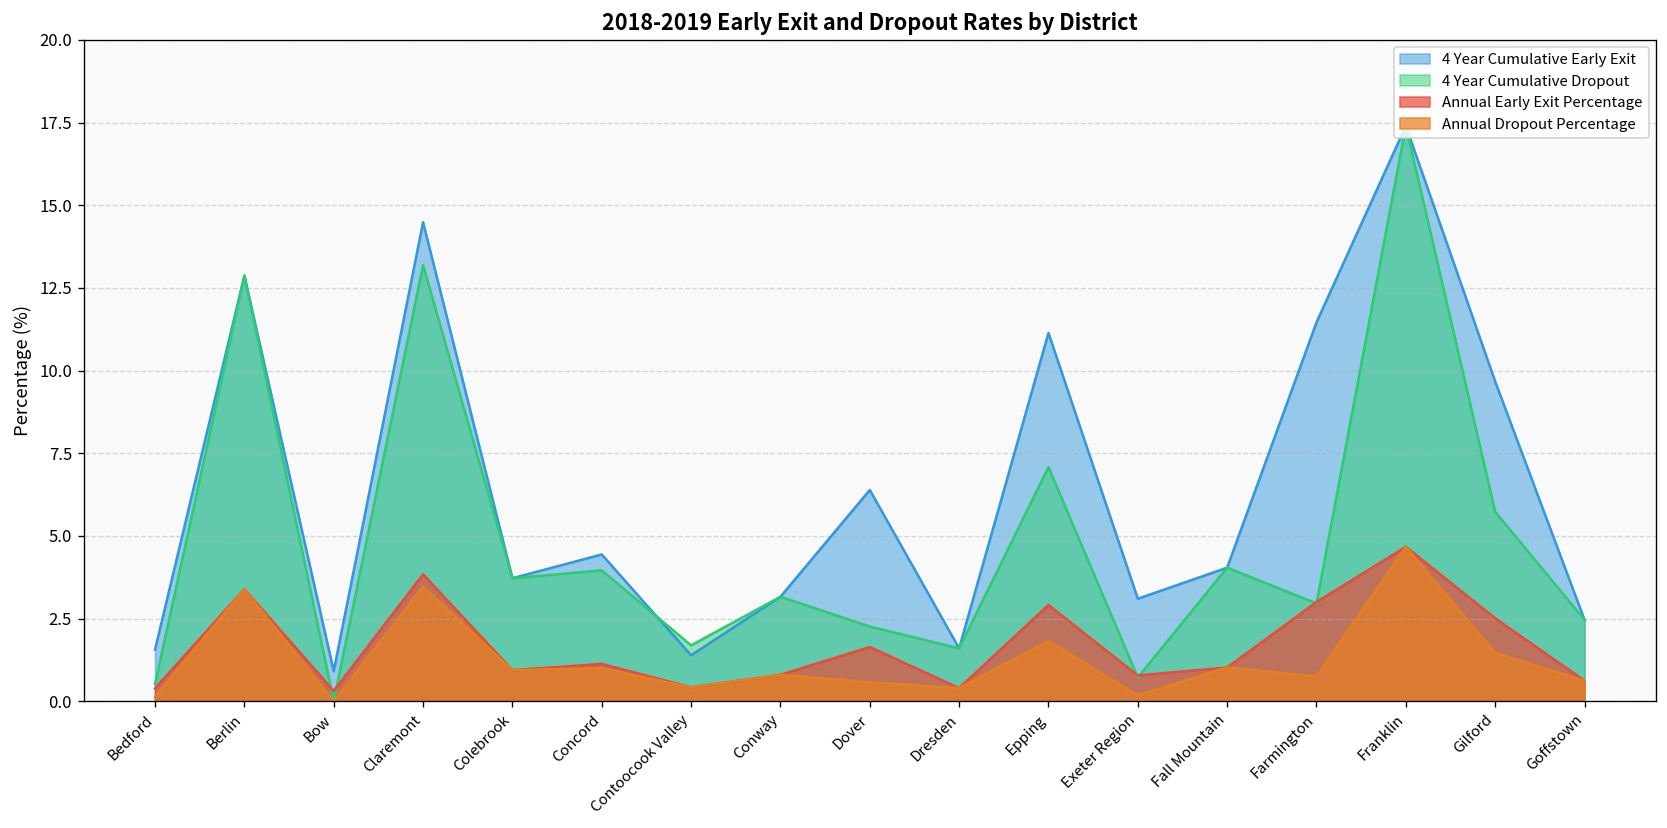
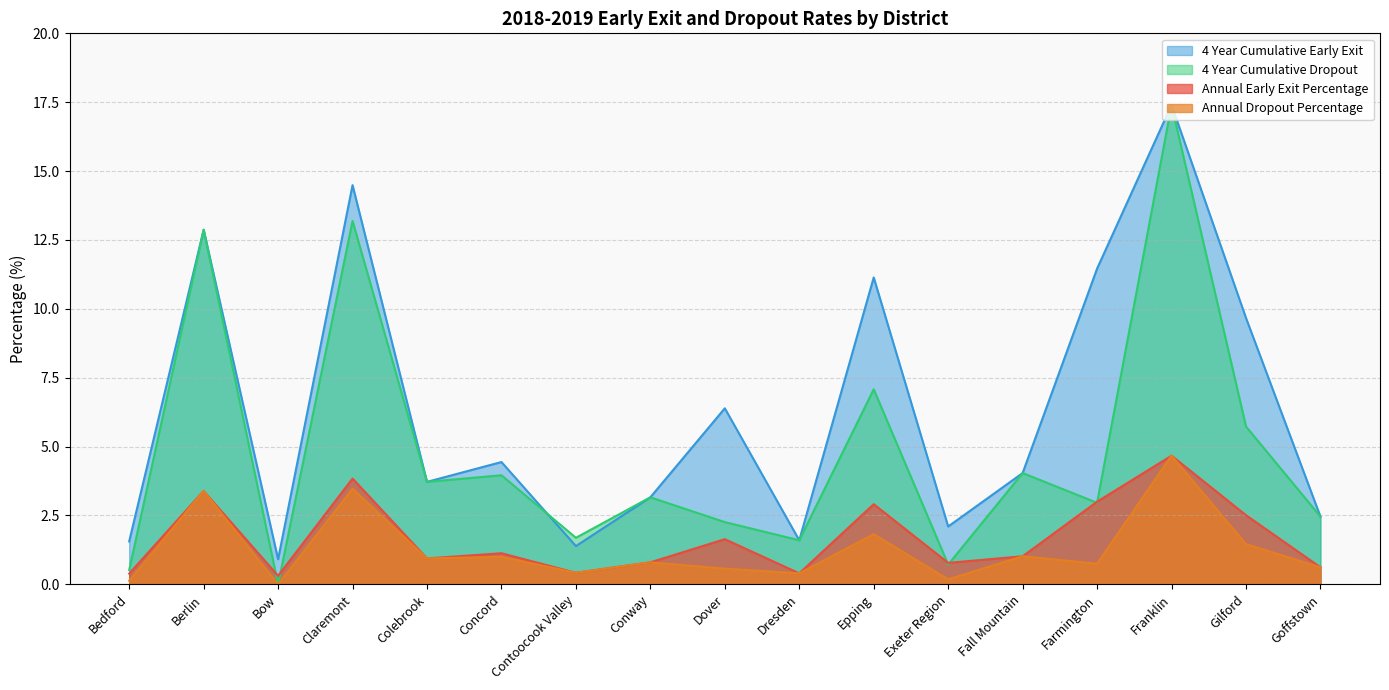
  {
    "4 Year Cumulative Early Exit": {
      "Bedford": 1.6,
      "Bow": 0.9,
      "Claremont": 14.5,
      "Concord": 4.4,
      "Contoocook Valley": 1.4,
      "Dover": 6.4,
      "Epping": 11.1,
-     "Exeter Region": 3.1,
+     "Exeter Region": 2.1,
      "Farmington": 11.5,
      "Gilford": 9.7
    },
    "4 Year Cumulative Dropout": {
      "Bedford": 0.5,
      "Claremont": 13.2,
      "Concord": 4.0,
      "Contoocook Valley": 1.7,
      "Dover": 2.3,
      "Epping": 7.1,
      "Gilford": 5.7
    }
  }
